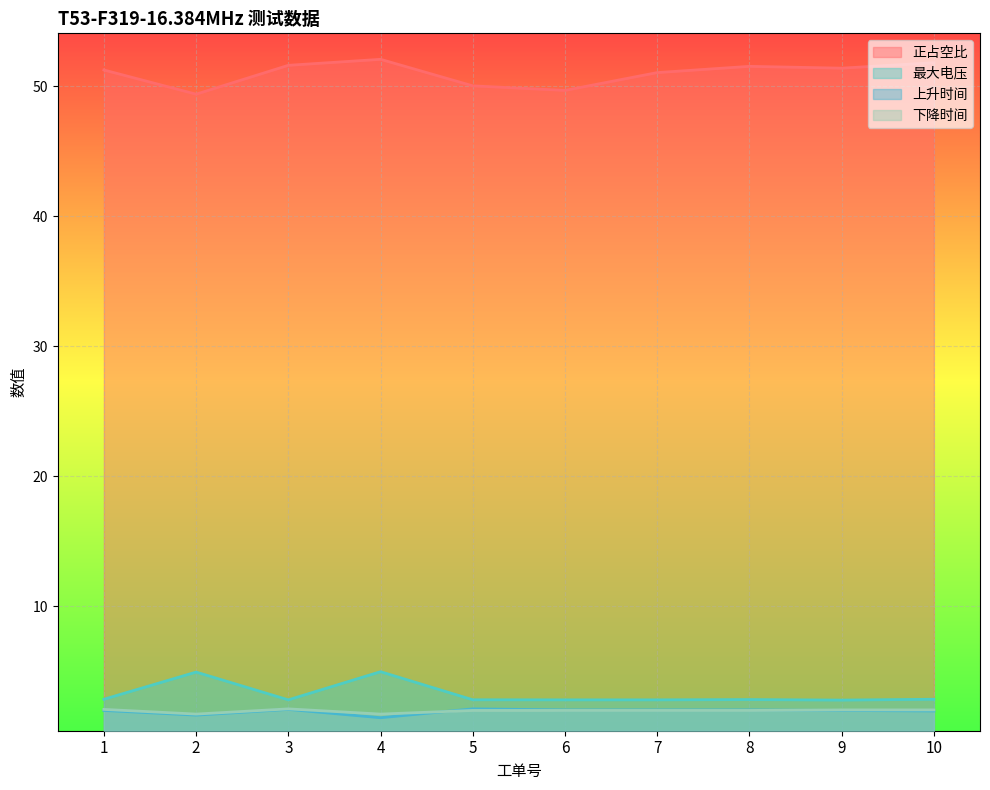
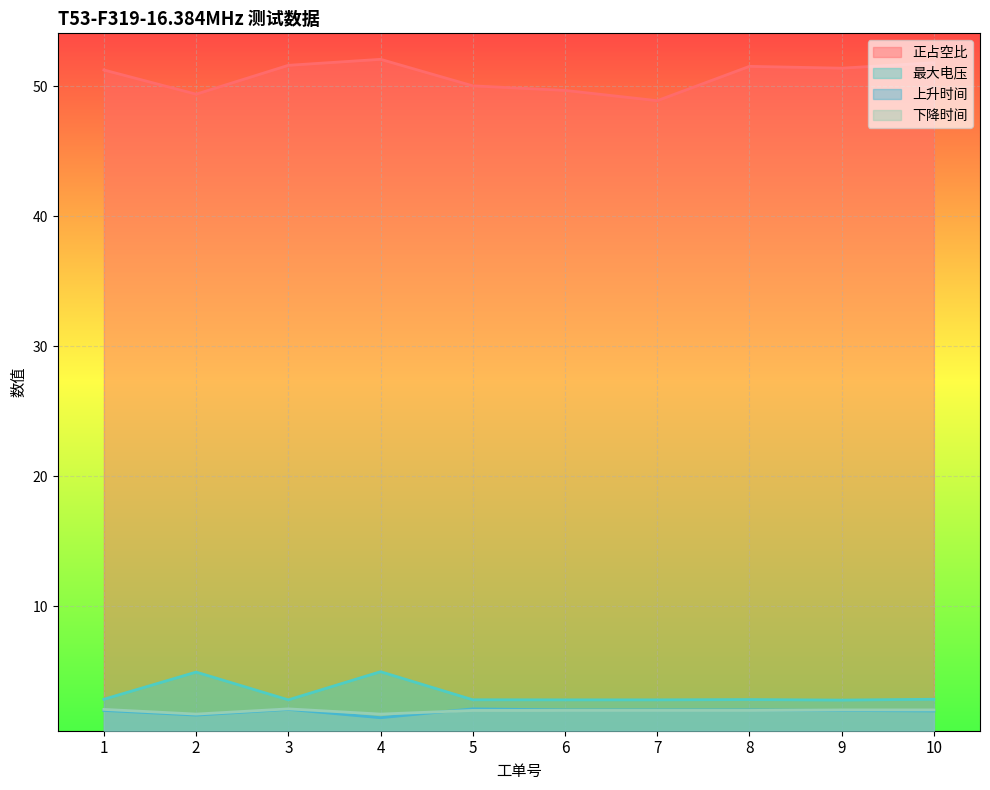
  {
    "正占空比": {
      "1": 51.3,
      "2": 49.4,
      "3": 51.6,
      "4": 52.1,
      "5": 50.0,
      "6": 49.7,
-     "7": 51.1,
+     "7": 48.9,
      "8": 51.5,
      "9": 51.4
    }
  }
